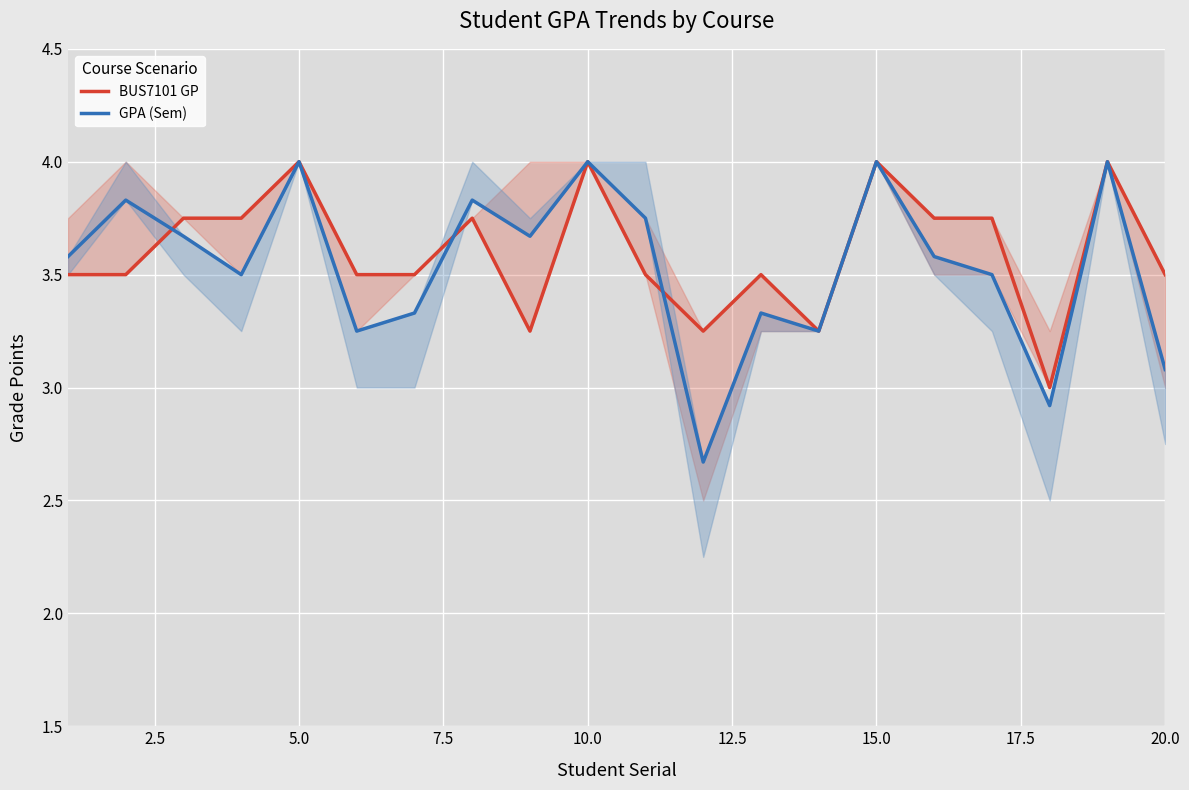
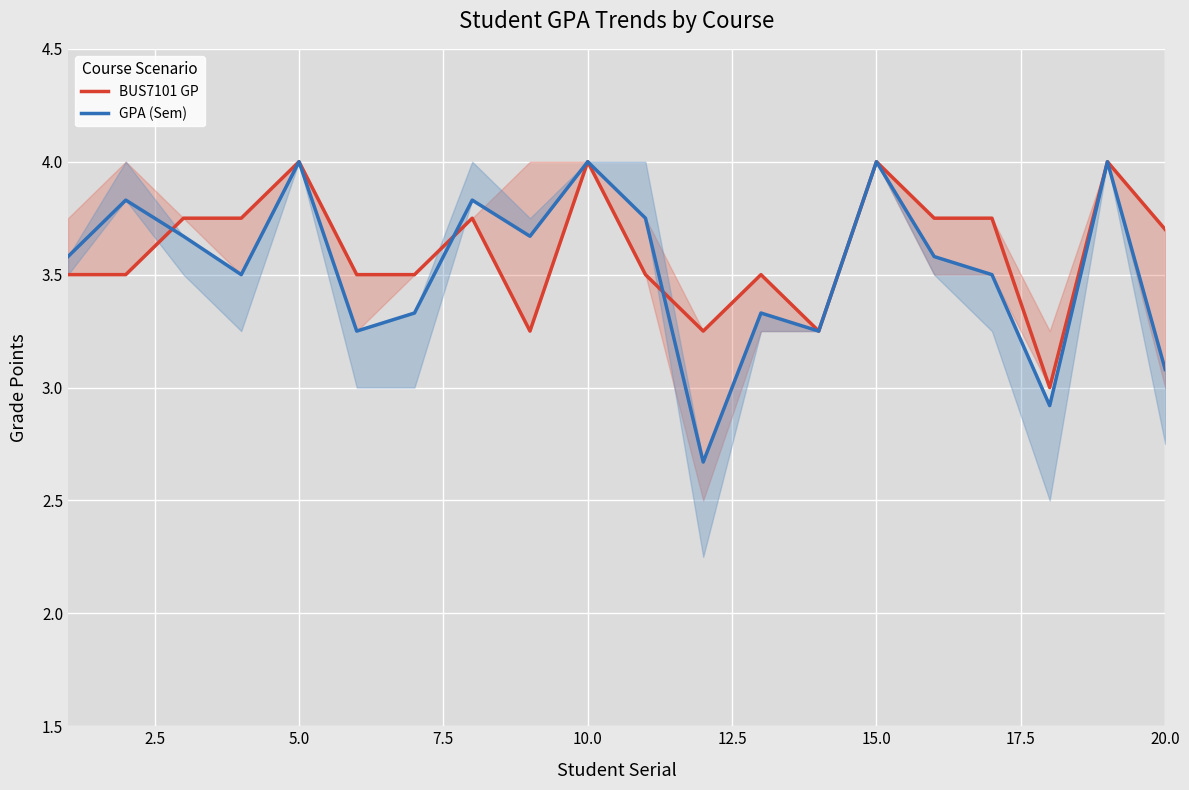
  {
    "BUS7101 GP": {
-     "20.0": 3.5
+     "20.0": 3.7
    }
  }
